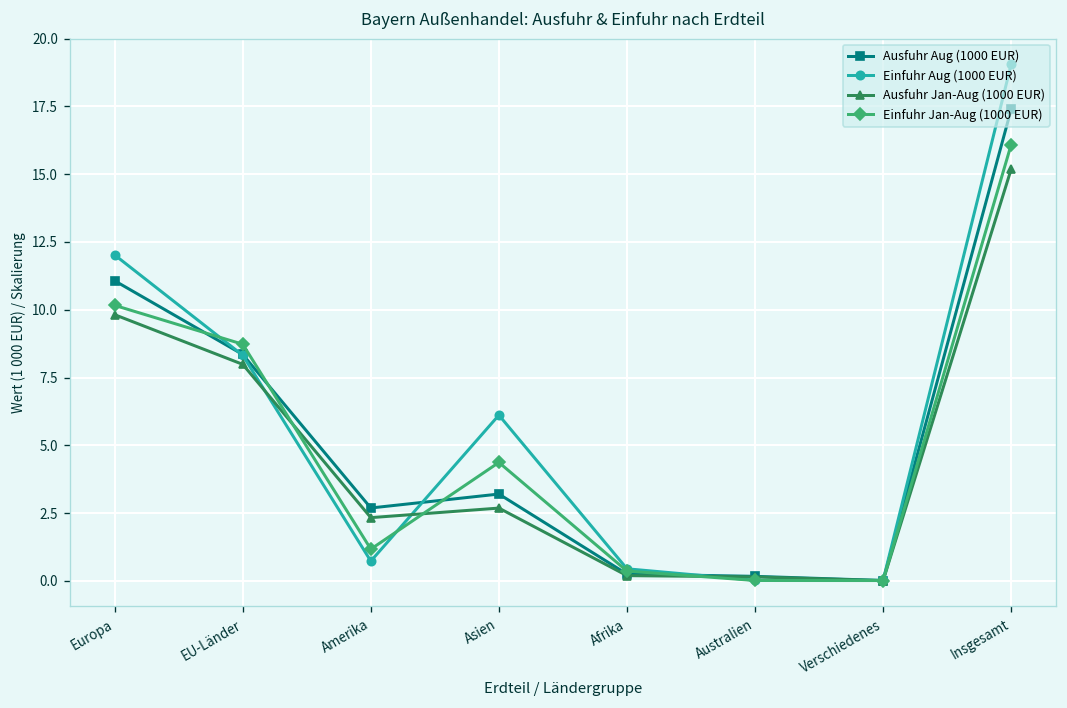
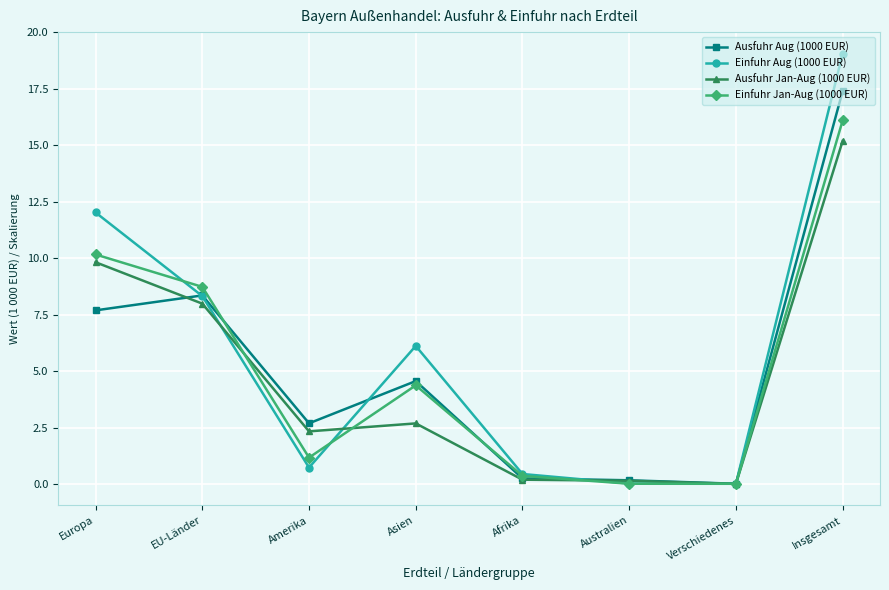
  {
    "Ausfuhr Aug (1000 EUR)": {
-     "Europa": 11.1,
+     "Europa": 7.7,
      "Amerika": 2.7,
-     "Asien": 3.2
+     "Asien": 4.6
    },
    "Einfuhr Aug (1000 EUR)": {
      "Europa": 12.0,
      "Amerika": 0.7,
      "Asien": 6.1
    }
  }
